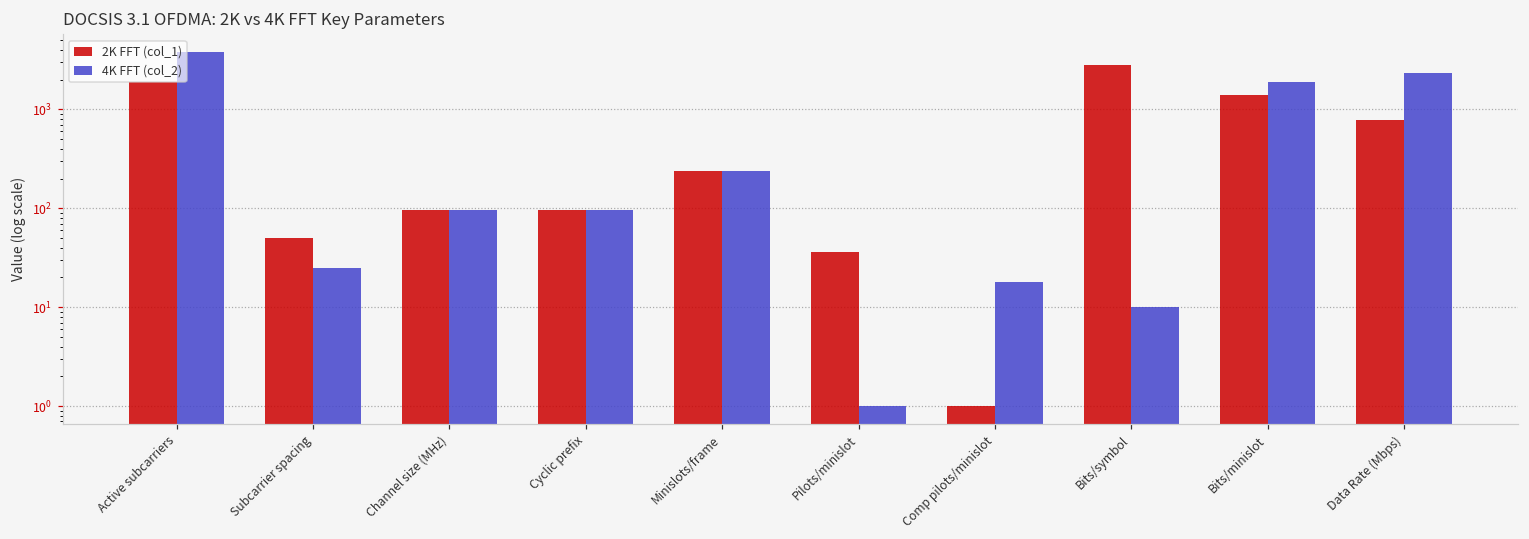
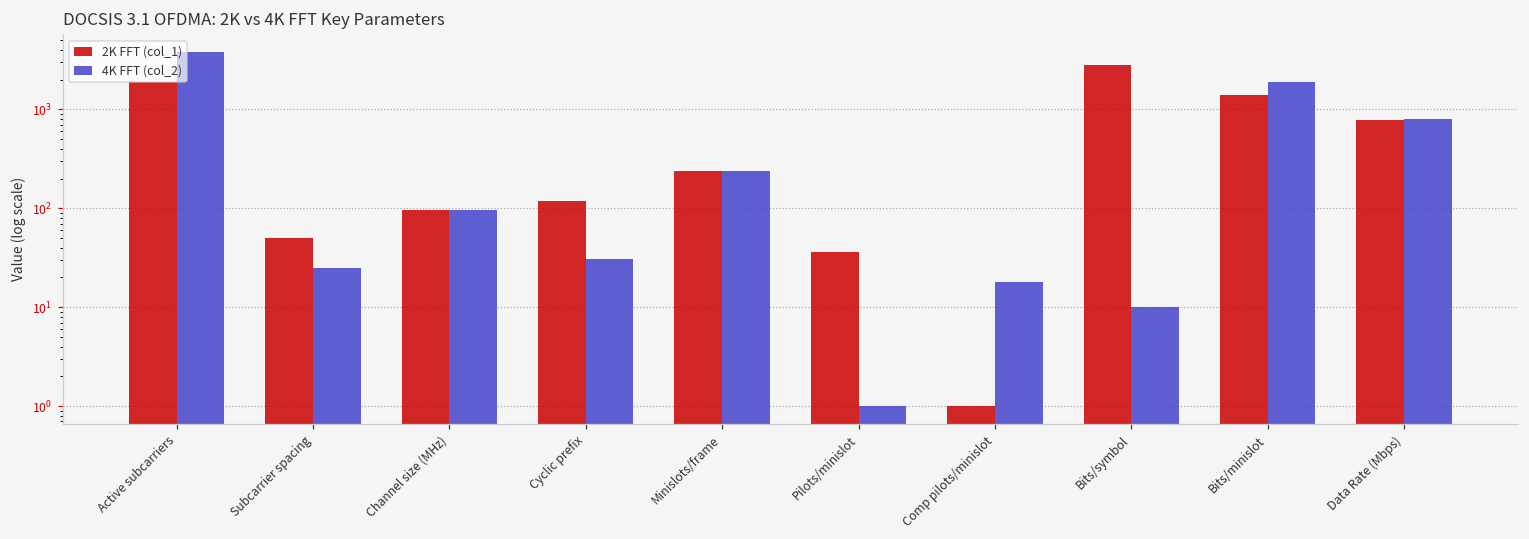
  {
    "2K FFT (col_1)": {
      "Active subcarriers": 1900,
      "Subcarrier spacing": 50,
      "Channel size (MHz)": 100,
-     "Cyclic prefix": 100,
+     "Cyclic prefix": 120,
      "Minislots/frame": 240,
      "Pilots/minislot": 36,
      "Comp pilots/minislot": 1,
      "Bits/symbol": 2800,
      "Bits/minislot": 1400,
      "Data Rate (Mbps)": 800
    },
    "4K FFT (col_2)": {
      "Active subcarriers": 3800,
      "Subcarrier spacing": 25,
      "Channel size (MHz)": 100,
-     "Cyclic prefix": 100,
+     "Cyclic prefix": 31,
      "Minislots/frame": 240,
      "Pilots/minislot": 1,
      "Comp pilots/minislot": 18,
      "Bits/symbol": 10,
      "Bits/minislot": 1900,
-     "Data Rate (Mbps)": 2300
+     "Data Rate (Mbps)": 800
    }
  }
